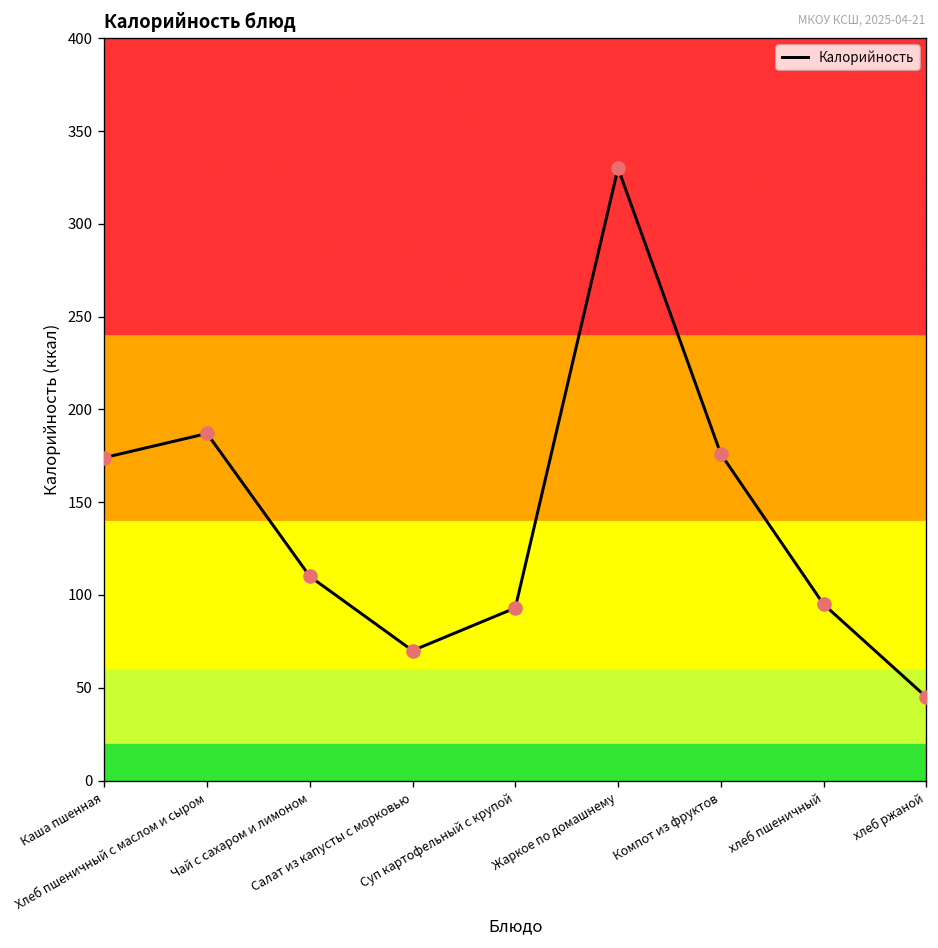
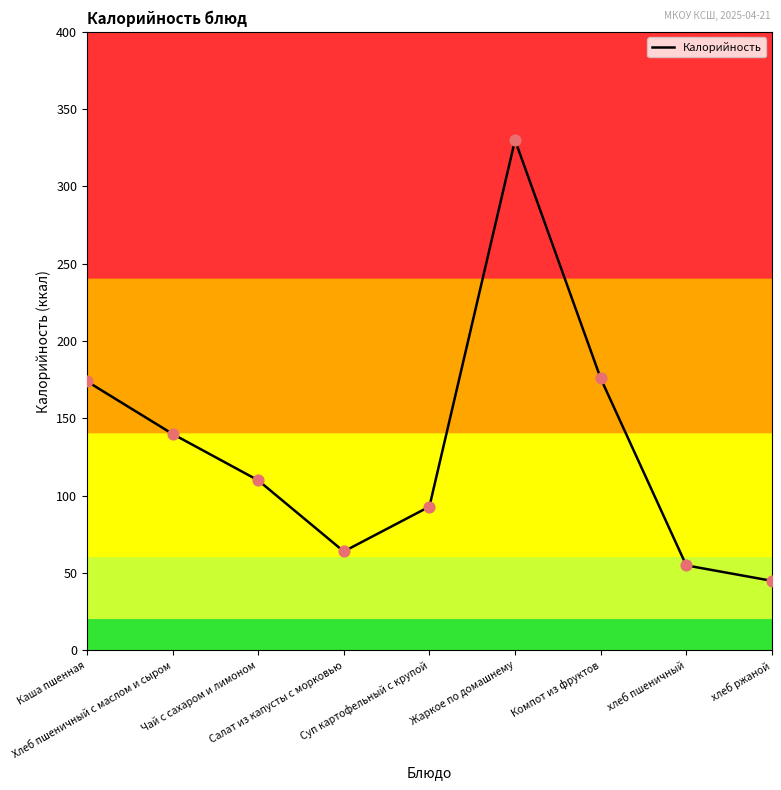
  {
    "Каша пшенная": 174,
-   "Хлеб пшеничный с маслом и сыром": 187,
+   "Хлеб пшеничный с маслом и сыром": 140,
    "Чай с сахаром и лимоном": 110,
-   "Салат из капусты с морковью": 70,
+   "Салат из капусты с морковью": 64,
    "Суп картофельный с крупой": 93,
    "Жаркое по домашнему": 330,
    "Компот из фруктов": 176,
-   "хлеб пшеничный": 95,
+   "хлеб пшеничный": 55,
    "хлеб ржаной": 45
  }
